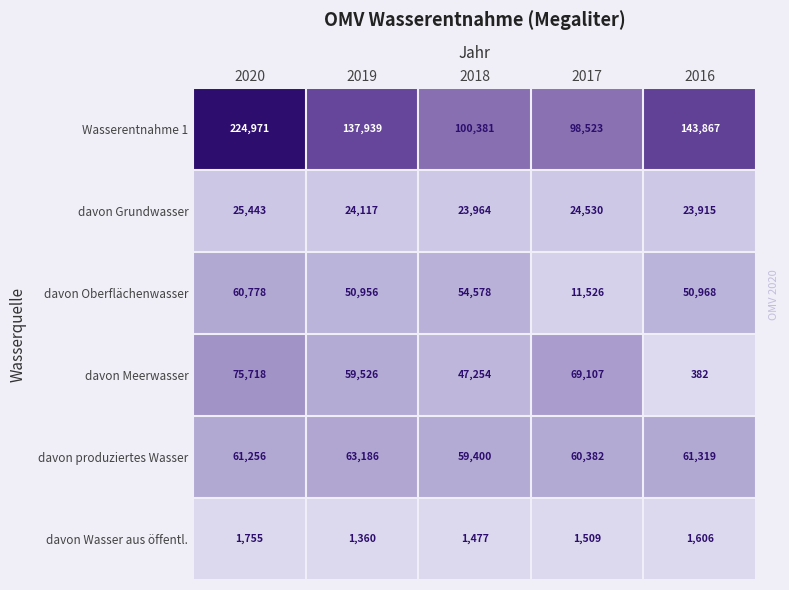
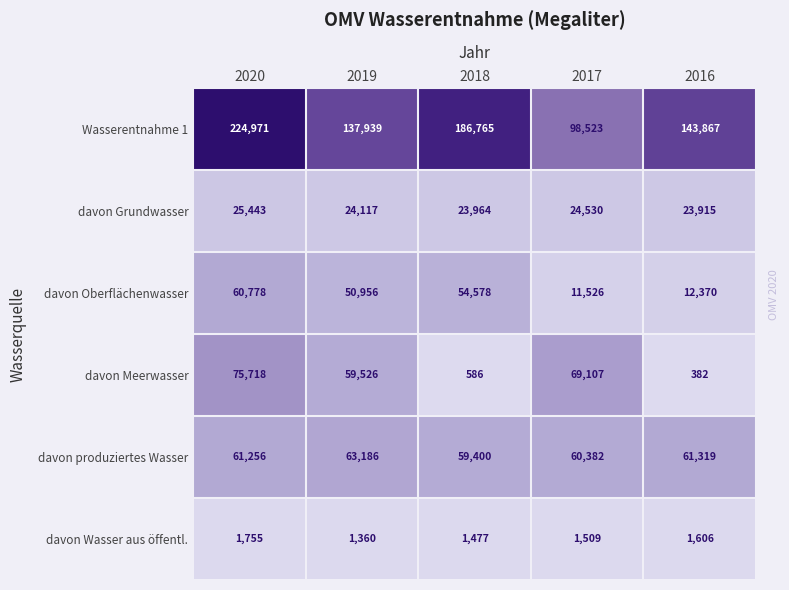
  {
    "Wasserentnahme 1": {
      "2020": "224,971",
      "2019": "137,939",
-     "2018": "100,381",
+     "2018": "186,765",
      "2017": "98,523",
      "2016": "143,867"
    },
    "davon Grundwasser": {
      "2020": "25,443",
      "2019": "24,117",
      "2018": "23,964",
      "2017": "24,530",
      "2016": "23,915"
    },
    "davon Oberflächenwasser": {
      "2020": "60,778",
      "2019": "50,956",
      "2018": "54,578",
      "2017": "11,526",
-     "2016": "50,968"
+     "2016": "12,370"
    },
    "davon Meerwasser": {
      "2020": "75,718",
      "2019": "59,526",
-     "2018": "47,254",
+     "2018": "586",
      "2017": "69,107",
      "2016": "382"
    },
    "davon produziertes Wasser": {
      "2020": "61,256",
      "2019": "63,186",
      "2018": "59,400",
      "2017": "60,382",
      "2016": "61,319"
    },
    "davon Wasser aus öffentl.": {
      "2020": "1,755",
      "2019": "1,360",
      "2018": "1,477",
      "2017": "1,509",
      "2016": "1,606"
    }
  }
